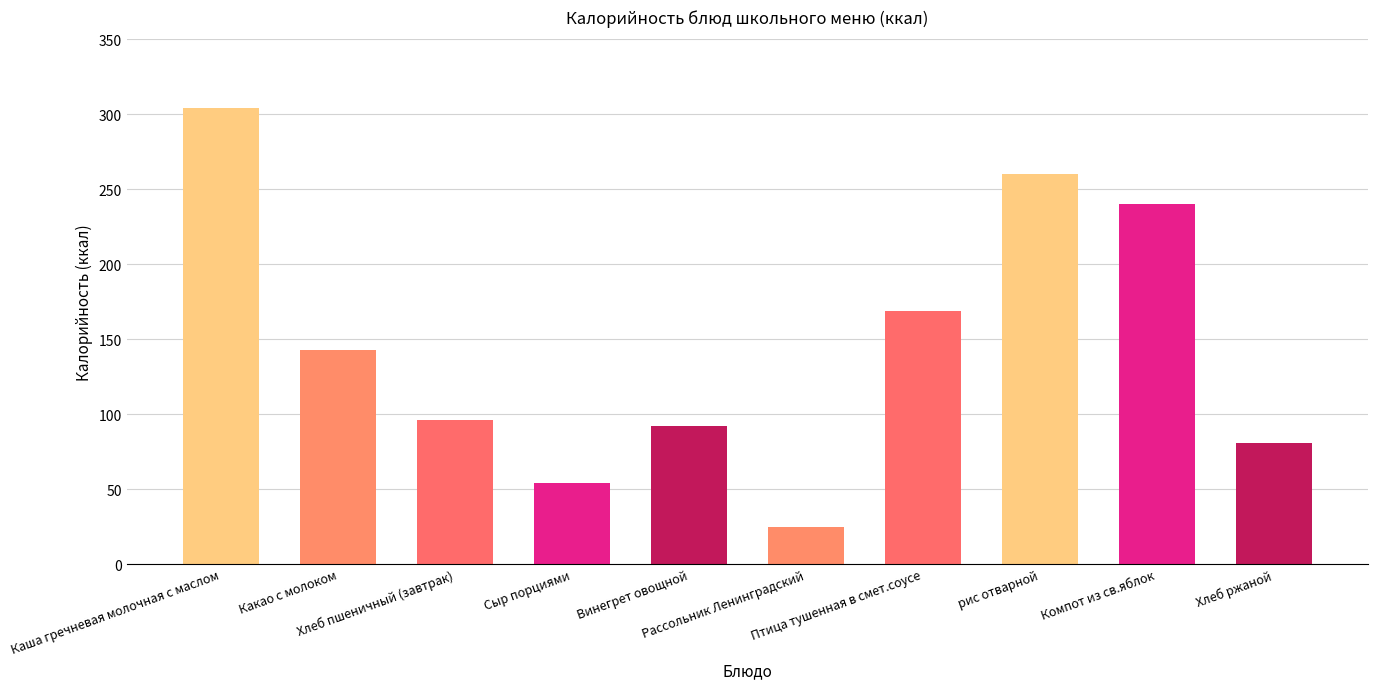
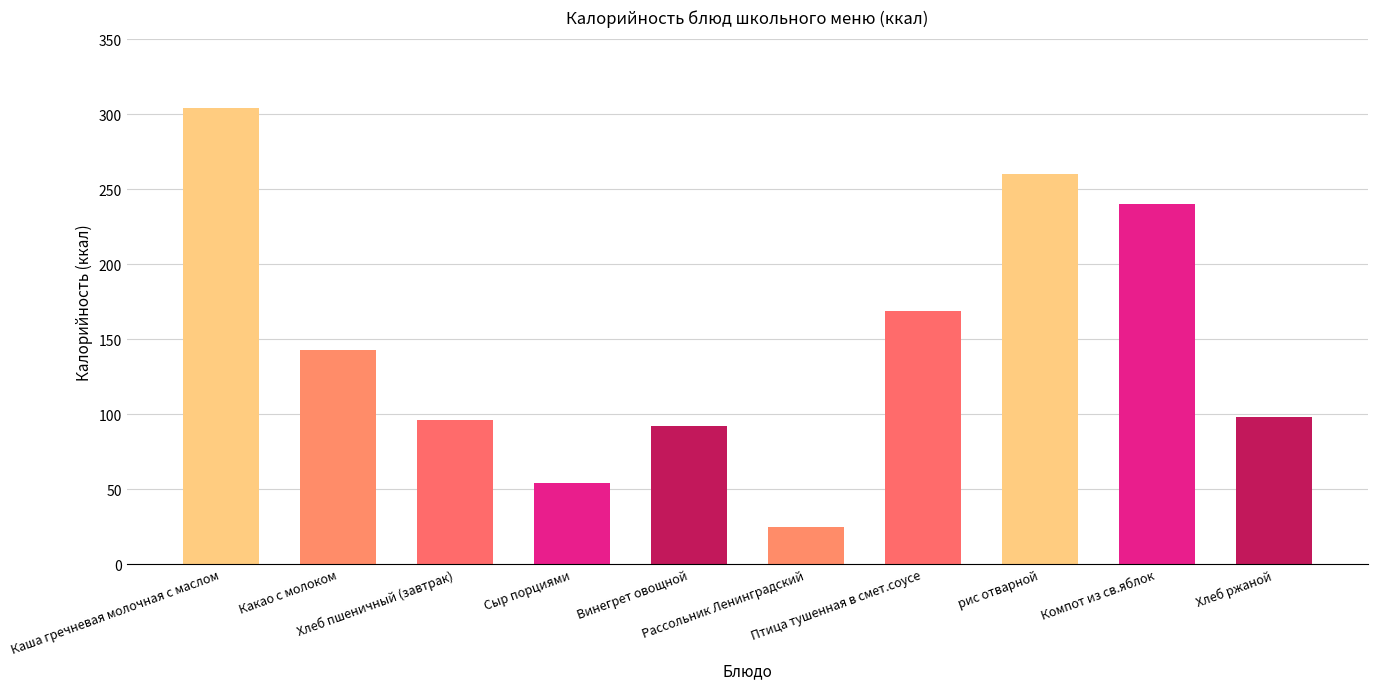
  {
    "Каша гречневая молочная с маслом": 304,
    "Какао с молоком": 143,
    "Хлеб пшеничный (завтрак)": 96,
    "Сыр порциями": 54,
    "Винегрет овощной": 92,
    "Рассольник Ленинградский": 25,
    "Птица тушенная в смет.соусе": 169,
    "рис отварной": 260,
    "Компот из св.яблок": 240,
-   "Хлеб ржаной": 81
+   "Хлеб ржаной": 98
  }
